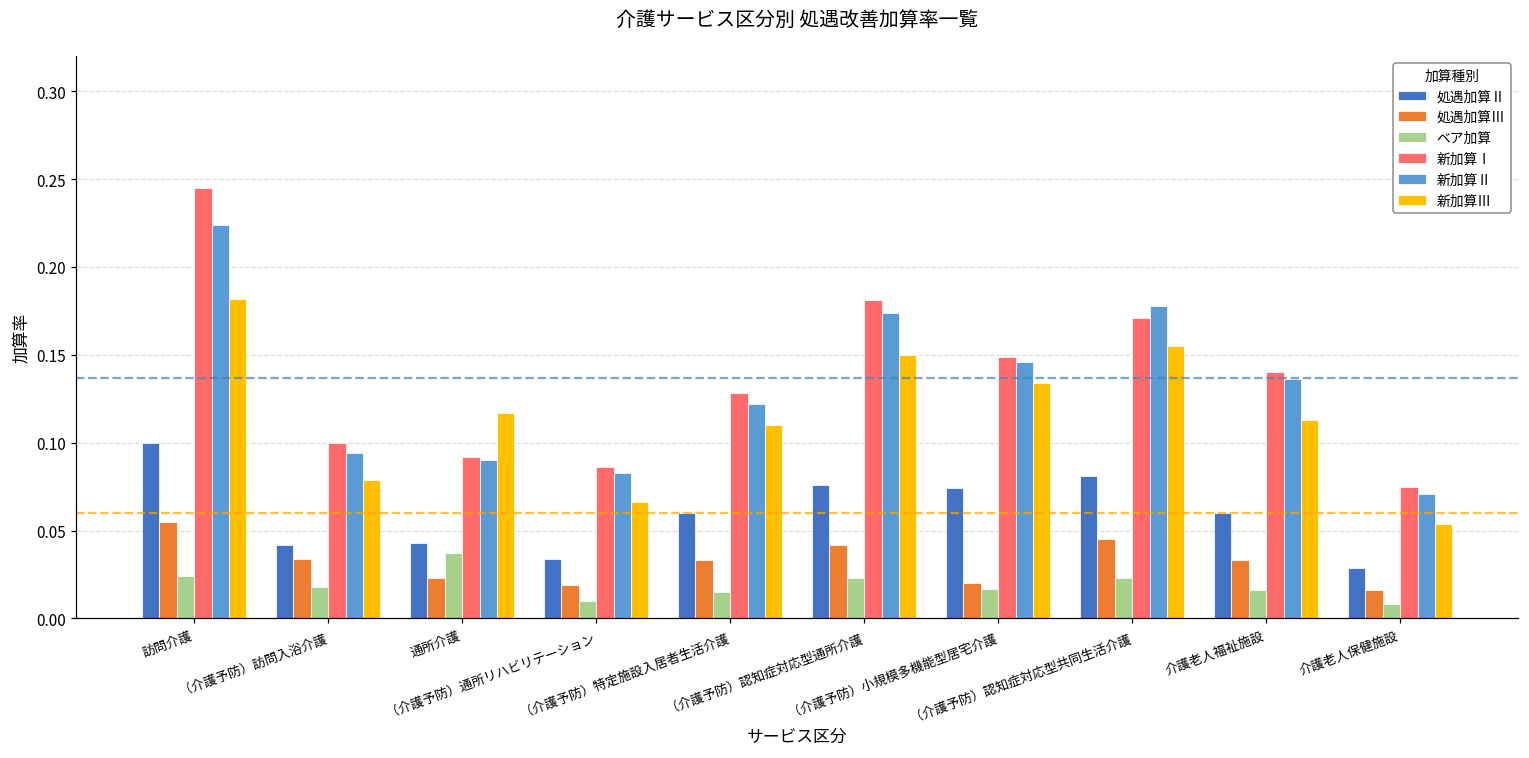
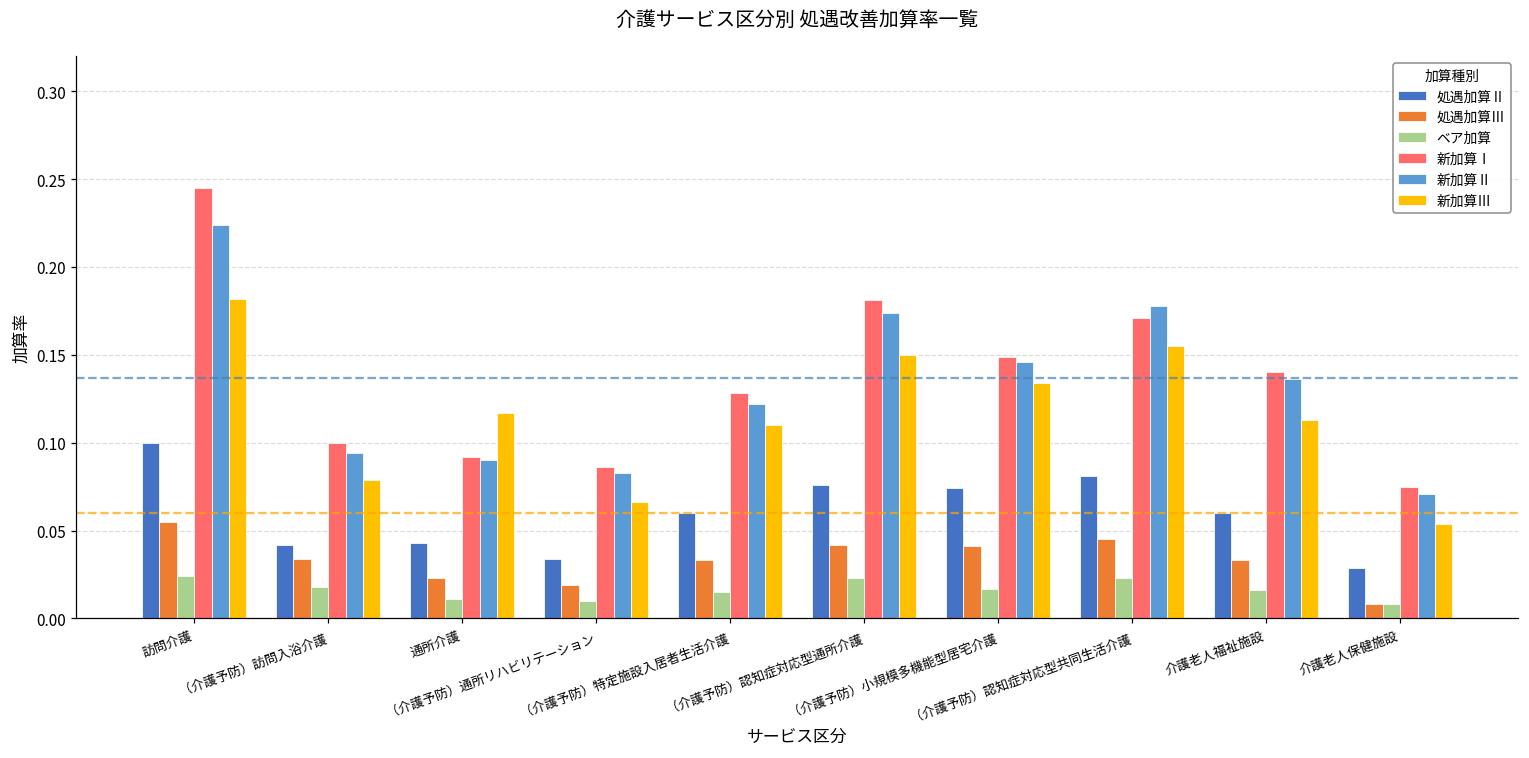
  {
    "処遇加算Ⅲ": {
      "訪問介護": 0.055,
      "（介護予防）訪問入浴介護": 0.034,
      "通所介護": 0.023,
      "（介護予防）通所リハビリテーション": 0.019,
      "（介護予防）特定施設入居者生活介護": 0.033,
      "（介護予防）認知症対応型通所介護": 0.042,
-     "（介護予防）小規模多機能型居宅介護": 0.020,
+     "（介護予防）小規模多機能型居宅介護": 0.041,
      "（介護予防）認知症対応型共同生活介護": 0.045,
      "介護老人福祉施設": 0.033,
-     "介護老人保健施設": 0.016
+     "介護老人保健施設": 0.008
    },
    "ベア加算": {
      "訪問介護": 0.024,
      "（介護予防）訪問入浴介護": 0.018,
-     "通所介護": 0.037,
+     "通所介護": 0.011,
      "（介護予防）通所リハビリテーション": 0.010,
      "（介護予防）特定施設入居者生活介護": 0.015,
      "（介護予防）認知症対応型通所介護": 0.023,
      "（介護予防）小規模多機能型居宅介護": 0.017,
      "（介護予防）認知症対応型共同生活介護": 0.023,
      "介護老人福祉施設": 0.016,
      "介護老人保健施設": 0.008
    },
    "新加算Ⅰ": {
      "訪問介護": 0.245,
      "（介護予防）訪問入浴介護": 0.100,
      "通所介護": 0.092,
      "（介護予防）通所リハビリテーション": 0.086,
      "（介護予防）特定施設入居者生活介護": 0.128,
      "（介護予防）認知症対応型通所介護": 0.181,
      "（介護予防）小規模多機能型居宅介護": 0.149,
      "（介護予防）認知症対応型共同生活介護": 0.171,
      "介護老人福祉施設": 0.140,
      "介護老人保健施設": 0.075
    },
    "新加算Ⅲ": {
      "訪問介護": 0.182,
      "（介護予防）訪問入浴介護": 0.079,
      "通所介護": 0.117,
      "（介護予防）通所リハビリテーション": 0.066,
      "（介護予防）特定施設入居者生活介護": 0.110,
      "（介護予防）認知症対応型通所介護": 0.150,
      "（介護予防）小規模多機能型居宅介護": 0.134,
      "（介護予防）認知症対応型共同生活介護": 0.155,
      "介護老人福祉施設": 0.113,
      "介護老人保健施設": 0.054
    }
  }
